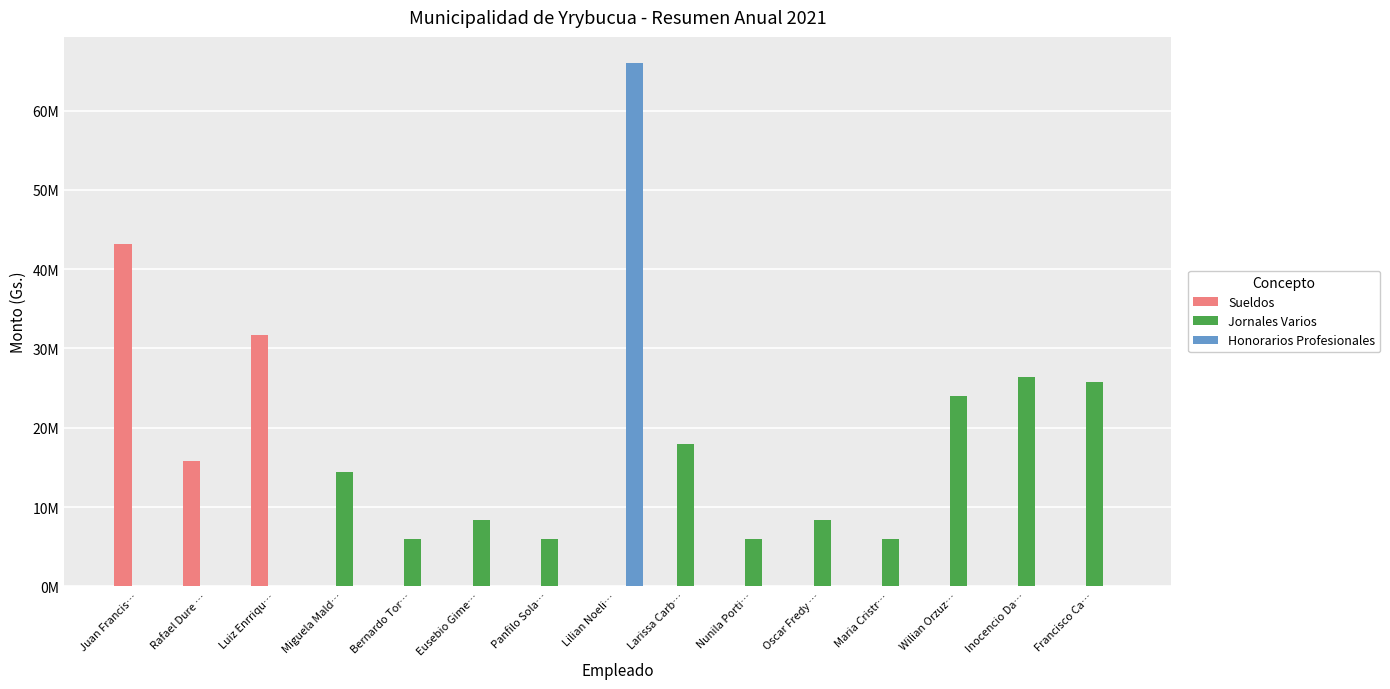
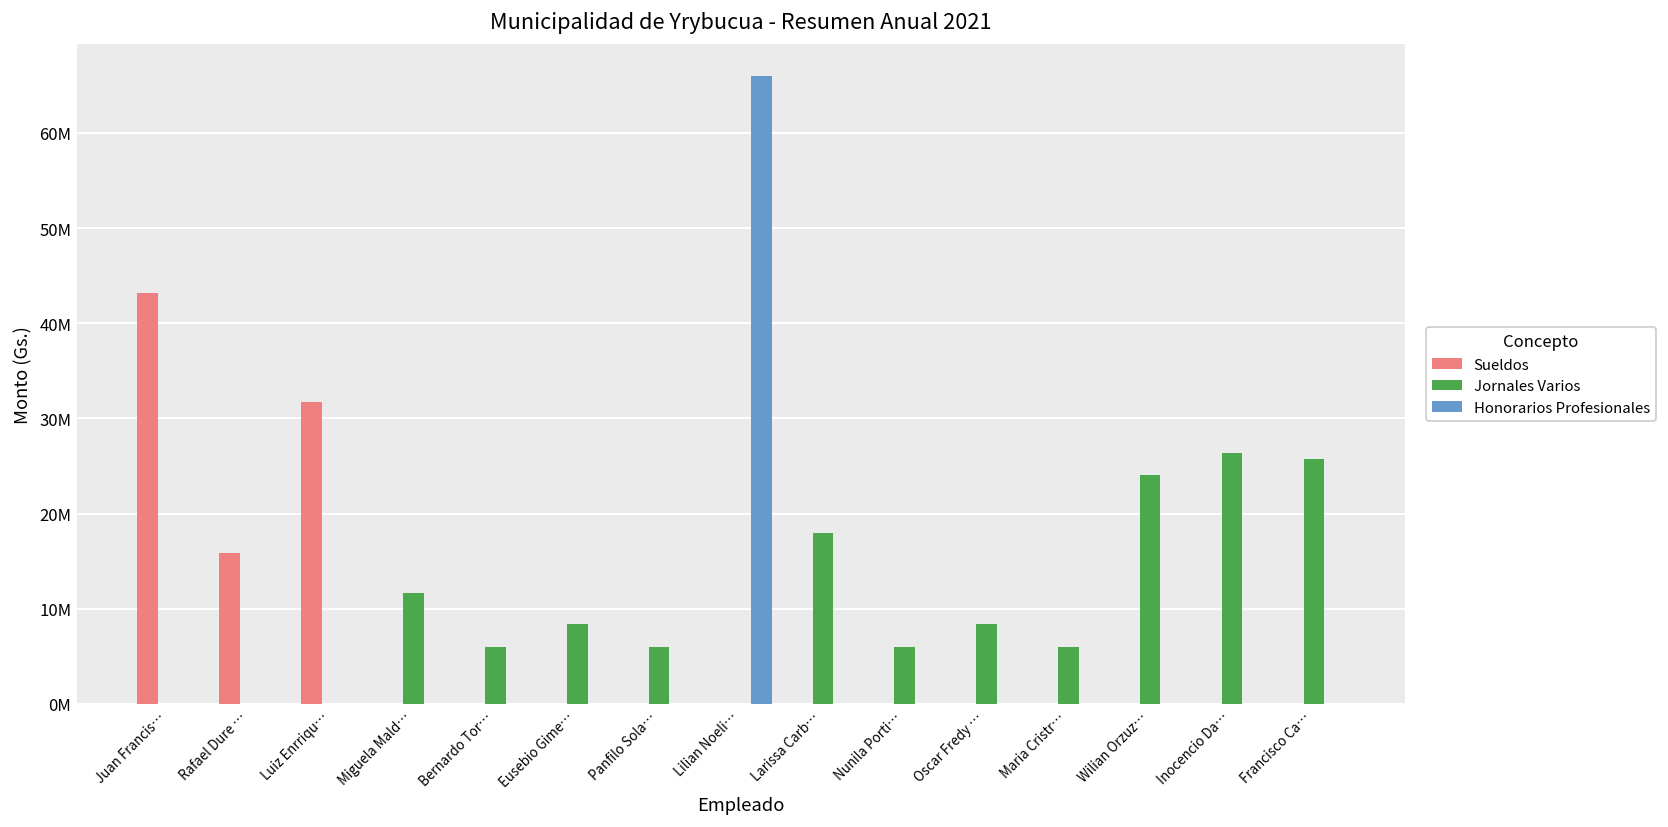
  {
    "Sueldos": {
      "Juan Francis…": 43000000,
      "Rafael Dure …": 16000000,
      "Luiz Enrriqu…": 32000000,
      "Miguela Mald…": 0,
      "Bernardo Tor…": 0,
      "Eusebio Gime…": 0,
      "Panfilo Sola…": 0,
      "Lilian Noeli…": 0,
      "Larissa Carb…": 0,
      "Nunila Porti…": 0,
      "Oscar Fredy …": 0,
      "Maria Cristr…": 0,
      "Wilian Orzuz…": 0,
      "Inocencio Da…": 0,
      "Francisco Ca…": 0
    },
    "Jornales Varios": {
      "Juan Francis…": 0,
      "Rafael Dure …": 0,
      "Luiz Enrriqu…": 0,
-     "Miguela Mald…": 14000000,
+     "Miguela Mald…": 12000000,
      "Bernardo Tor…": 6000000,
      "Eusebio Gime…": 8000000,
      "Panfilo Sola…": 6000000,
      "Lilian Noeli…": 0,
      "Larissa Carb…": 18000000,
      "Nunila Porti…": 6000000,
      "Oscar Fredy …": 8000000,
      "Maria Cristr…": 6000000,
      "Wilian Orzuz…": 24000000,
      "Inocencio Da…": 26000000,
      "Francisco Ca…": 26000000
    },
    "Honorarios Profesionales": {
      "Juan Francis…": 0,
      "Rafael Dure …": 0,
      "Luiz Enrriqu…": 0,
      "Miguela Mald…": 0,
      "Bernardo Tor…": 0,
      "Eusebio Gime…": 0,
      "Panfilo Sola…": 0,
      "Lilian Noeli…": 66000000,
      "Larissa Carb…": 0,
      "Nunila Porti…": 0,
      "Oscar Fredy …": 0,
      "Maria Cristr…": 0,
      "Wilian Orzuz…": 0,
      "Inocencio Da…": 0,
      "Francisco Ca…": 0
    }
  }
